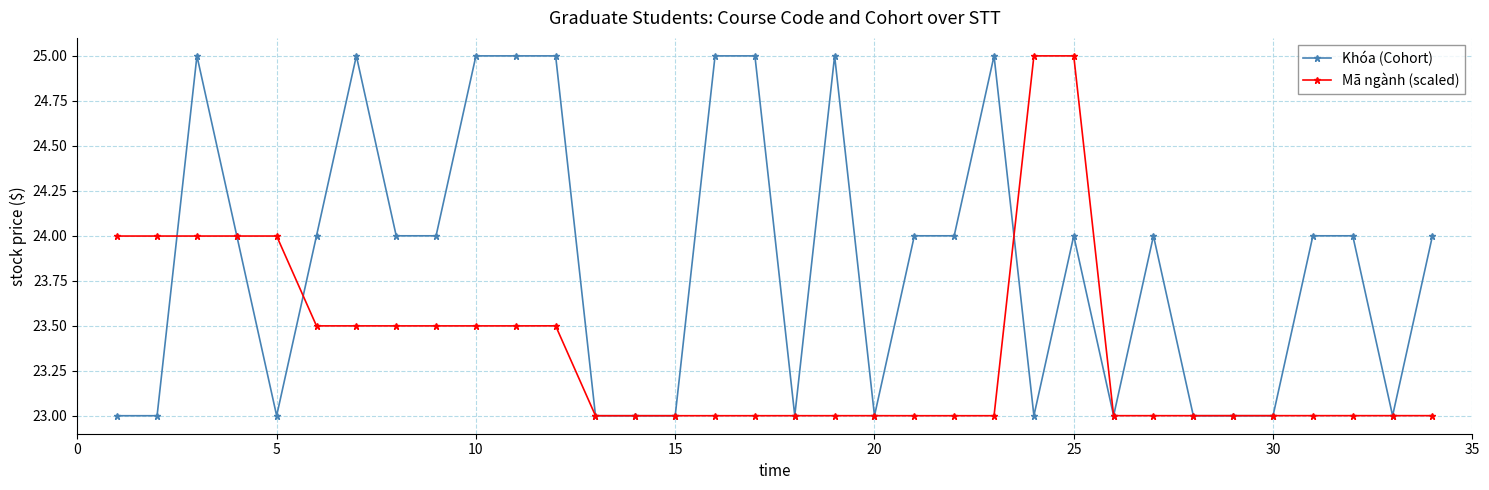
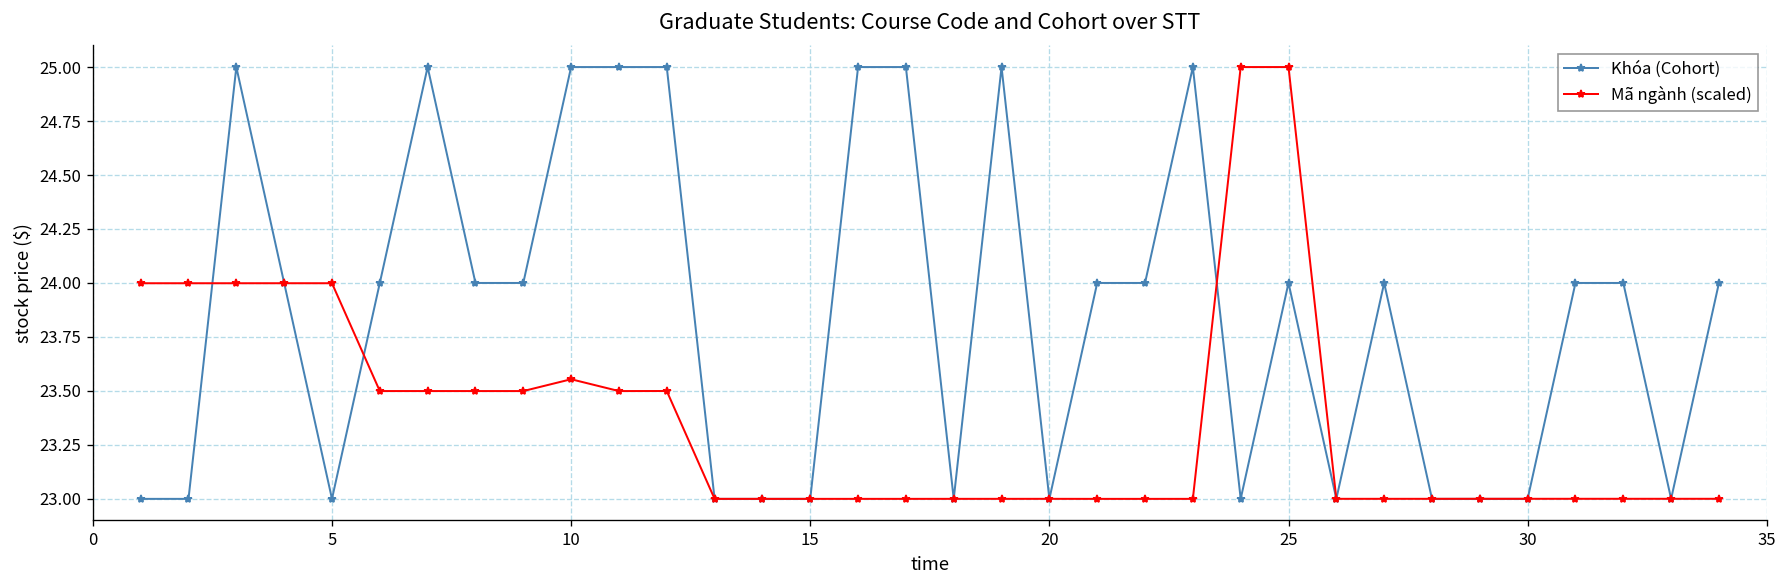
  {
    "Khóa (Cohort)": {
      "5": 23.00,
      "10": 25.00,
      "25": 24.00
    },
    "Mã ngành (scaled)": {
      "5": 24.00,
-     "10": 23.50,
+     "10": 23.55,
      "25": 25.00
    }
  }
